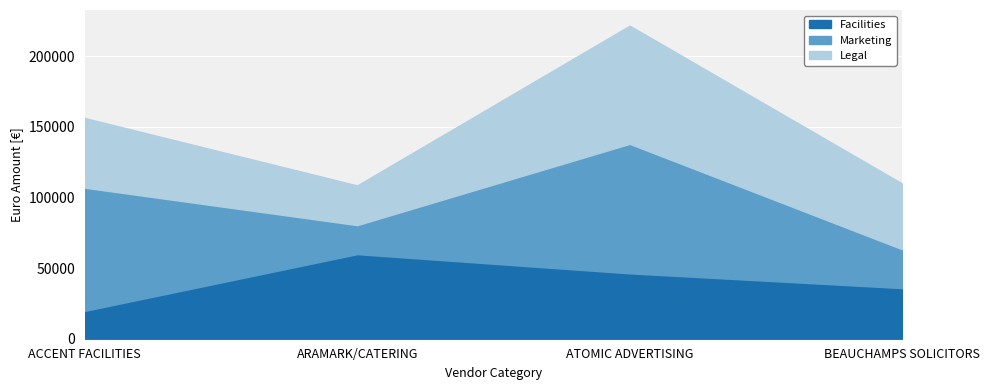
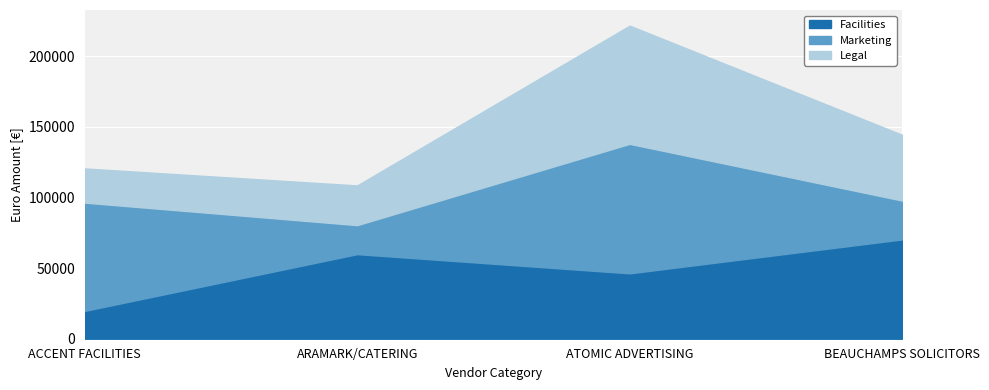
  {
    "Facilities": {
-     "BEAUCHAMPS SOLICITORS": 36000
+     "BEAUCHAMPS SOLICITORS": 70000
    },
    "Marketing": {
-     "ACCENT FACILITIES": 87000
+     "ACCENT FACILITIES": 77000
    },
    "Legal": {
-     "ACCENT FACILITIES": 49000,
+     "ACCENT FACILITIES": 24000,
      "ARAMARK/CATERING": 28000,
      "ATOMIC ADVERTISING": 84000,
      "BEAUCHAMPS SOLICITORS": 47000
    }
  }
